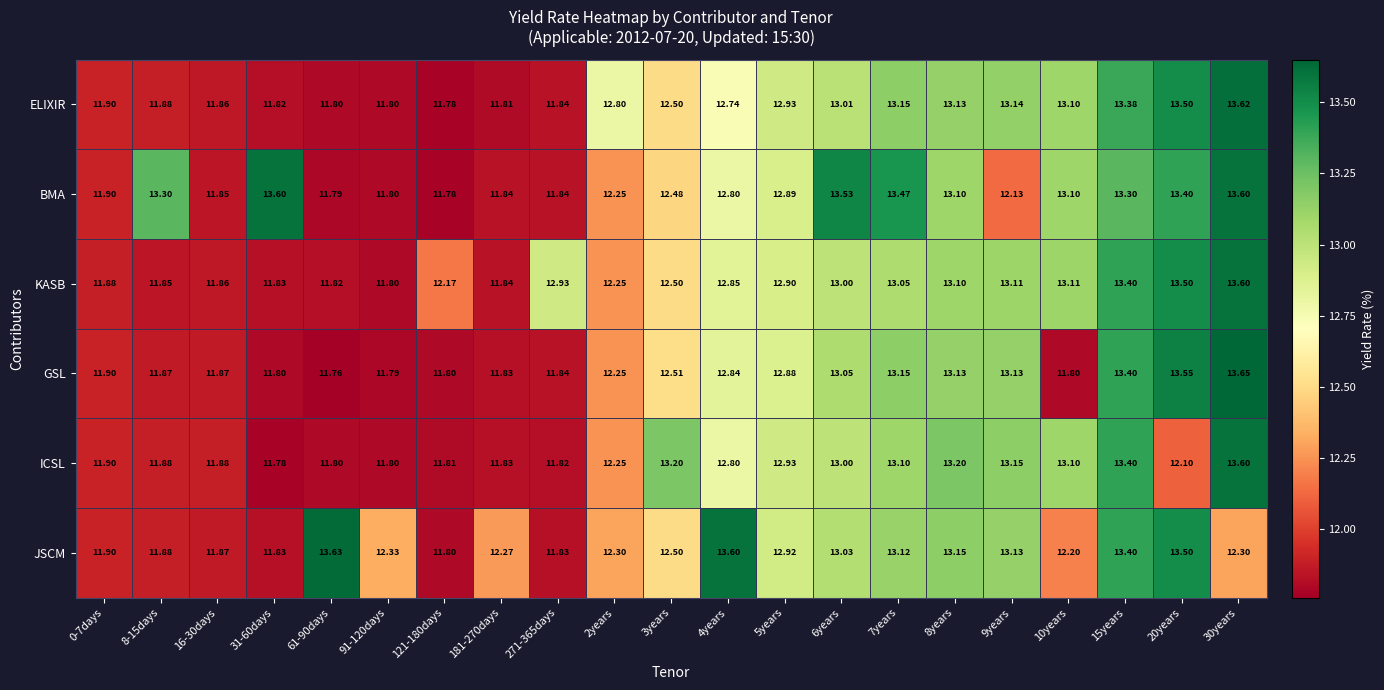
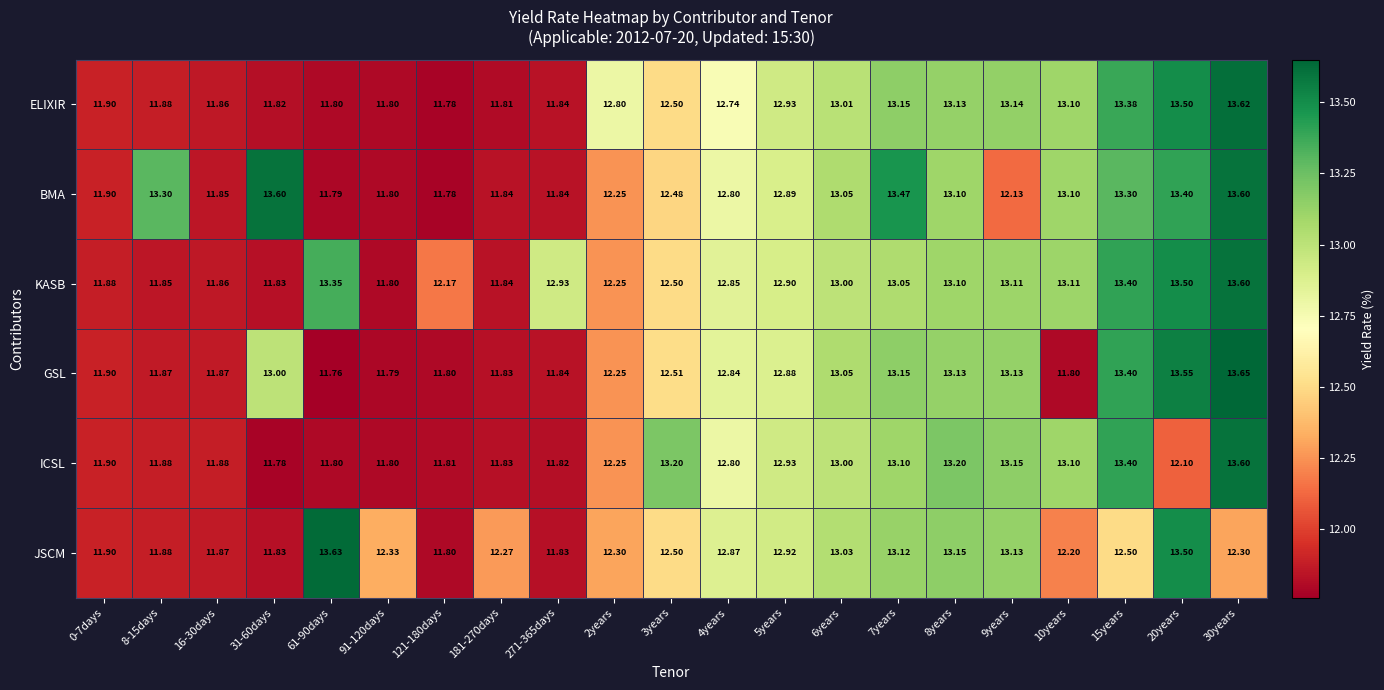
  {
    "ELIXIR": {
      "0-7days": 11.90,
      "8-15days": 11.88,
      "16-30days": 11.86,
      "31-60days": 11.82,
      "61-90days": 11.80,
      "91-120days": 11.80,
      "121-180days": 11.78,
      "181-270days": 11.81,
      "271-365days": 11.84,
      "2years": 12.80,
      "3years": 12.50,
      "4years": 12.74,
      "5years": 12.93,
      "6years": 13.01,
      "7years": 13.15,
      "8years": 13.13,
      "9years": 13.14,
      "10years": 13.10,
      "15years": 13.38,
      "20years": 13.50,
      "30years": 13.62
    },
    "BMA": {
      "0-7days": 11.90,
      "8-15days": 13.30,
      "16-30days": 11.85,
      "31-60days": 13.60,
      "61-90days": 11.79,
      "91-120days": 11.80,
      "121-180days": 11.78,
      "181-270days": 11.84,
      "271-365days": 11.84,
      "2years": 12.25,
      "3years": 12.48,
      "4years": 12.80,
      "5years": 12.89,
-     "6years": 13.53,
+     "6years": 13.05,
      "7years": 13.47,
      "8years": 13.10,
      "9years": 12.13,
      "10years": 13.10,
      "15years": 13.30,
      "20years": 13.40,
      "30years": 13.60
    },
    "KASB": {
      "0-7days": 11.88,
      "8-15days": 11.85,
      "16-30days": 11.86,
      "31-60days": 11.83,
-     "61-90days": 11.82,
+     "61-90days": 13.35,
      "91-120days": 11.80,
      "121-180days": 12.17,
      "181-270days": 11.84,
      "271-365days": 12.93,
      "2years": 12.25,
      "3years": 12.50,
      "4years": 12.85,
      "5years": 12.90,
      "6years": 13.00,
      "7years": 13.05,
      "8years": 13.10,
      "9years": 13.11,
      "10years": 13.11,
      "15years": 13.40,
      "20years": 13.50,
      "30years": 13.60
    },
    "GSL": {
      "0-7days": 11.90,
      "8-15days": 11.87,
      "16-30days": 11.87,
-     "31-60days": 11.80,
+     "31-60days": 13.00,
      "61-90days": 11.76,
      "91-120days": 11.79,
      "121-180days": 11.80,
      "181-270days": 11.83,
      "271-365days": 11.84,
      "2years": 12.25,
      "3years": 12.51,
      "4years": 12.84,
      "5years": 12.88,
      "6years": 13.05,
      "7years": 13.15,
      "8years": 13.13,
      "9years": 13.13,
      "10years": 11.80,
      "15years": 13.40,
      "20years": 13.55,
      "30years": 13.65
    },
    "ICSL": {
      "0-7days": 11.90,
      "8-15days": 11.88,
      "16-30days": 11.88,
      "31-60days": 11.78,
      "61-90days": 11.80,
      "91-120days": 11.80,
      "121-180days": 11.81,
      "181-270days": 11.83,
      "271-365days": 11.82,
      "2years": 12.25,
      "3years": 13.20,
      "4years": 12.80,
      "5years": 12.93,
      "6years": 13.00,
      "7years": 13.10,
      "8years": 13.20,
      "9years": 13.15,
      "10years": 13.10,
      "15years": 13.40,
      "20years": 12.10,
      "30years": 13.60
    },
    "JSCM": {
      "0-7days": 11.90,
      "8-15days": 11.88,
      "16-30days": 11.87,
      "31-60days": 11.83,
      "61-90days": 13.63,
      "91-120days": 12.33,
      "121-180days": 11.80,
      "181-270days": 12.27,
      "271-365days": 11.83,
      "2years": 12.30,
      "3years": 12.50,
-     "4years": 13.60,
+     "4years": 12.87,
      "5years": 12.92,
      "6years": 13.03,
      "7years": 13.12,
      "8years": 13.15,
      "9years": 13.13,
      "10years": 12.20,
-     "15years": 13.40,
+     "15years": 12.50,
      "20years": 13.50,
      "30years": 12.30
    }
  }
